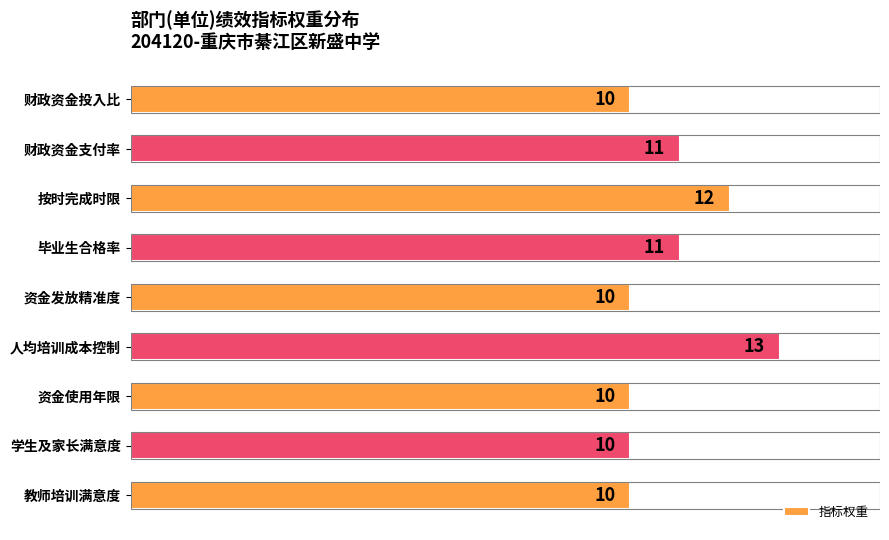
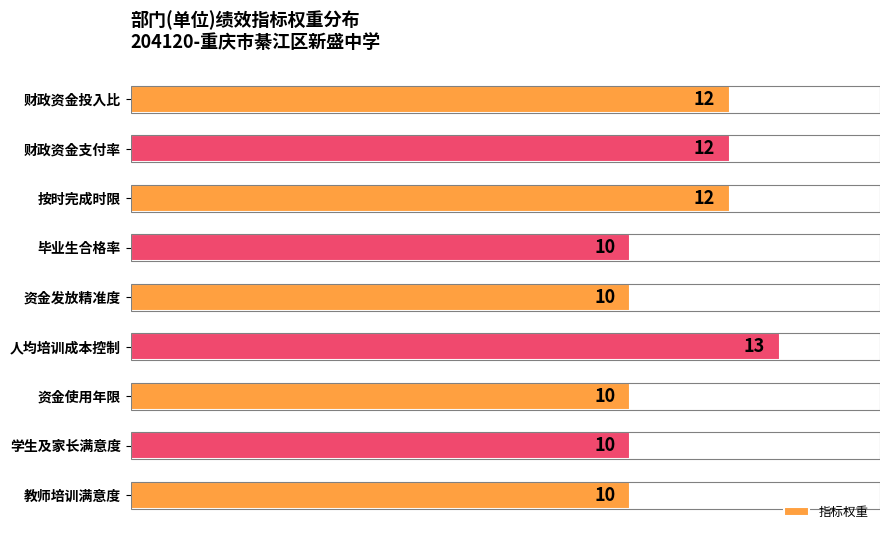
  {
-   "财政资金投入比": 10,
-   "财政资金支付率": 11,
+   "财政资金投入比": 12,
+   "财政资金支付率": 12,
    "按时完成时限": 12,
-   "毕业生合格率": 11,
+   "毕业生合格率": 10,
    "资金发放精准度": 10,
    "人均培训成本控制": 13,
    "资金使用年限": 10,
    "学生及家长满意度": 10,
    "教师培训满意度": 10
  }
